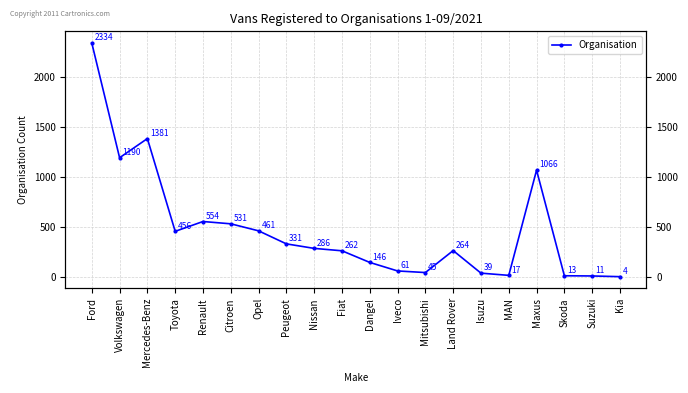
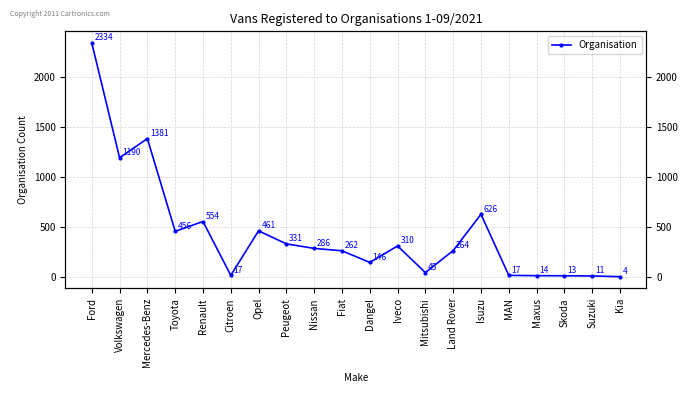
  {
    "Ford": 2334,
    "Volkswagen": 1190,
    "Mercedes-Benz": 1381,
    "Toyota": 456,
    "Renault": 554,
-   "Citroen": 531,
+   "Citroen": 17,
    "Opel": 461,
    "Peugeot": 331,
    "Nissan": 286,
    "Fiat": 262,
    "Dangel": 146,
-   "Iveco": 61,
+   "Iveco": 310,
    "Mitsubishi": 45,
    "Land Rover": 264,
-   "Isuzu": 39,
+   "Isuzu": 626,
    "MAN": 17,
-   "Maxus": 1066,
+   "Maxus": 14,
    "Skoda": 13,
    "Suzuki": 11,
    "Kia": 4
  }
